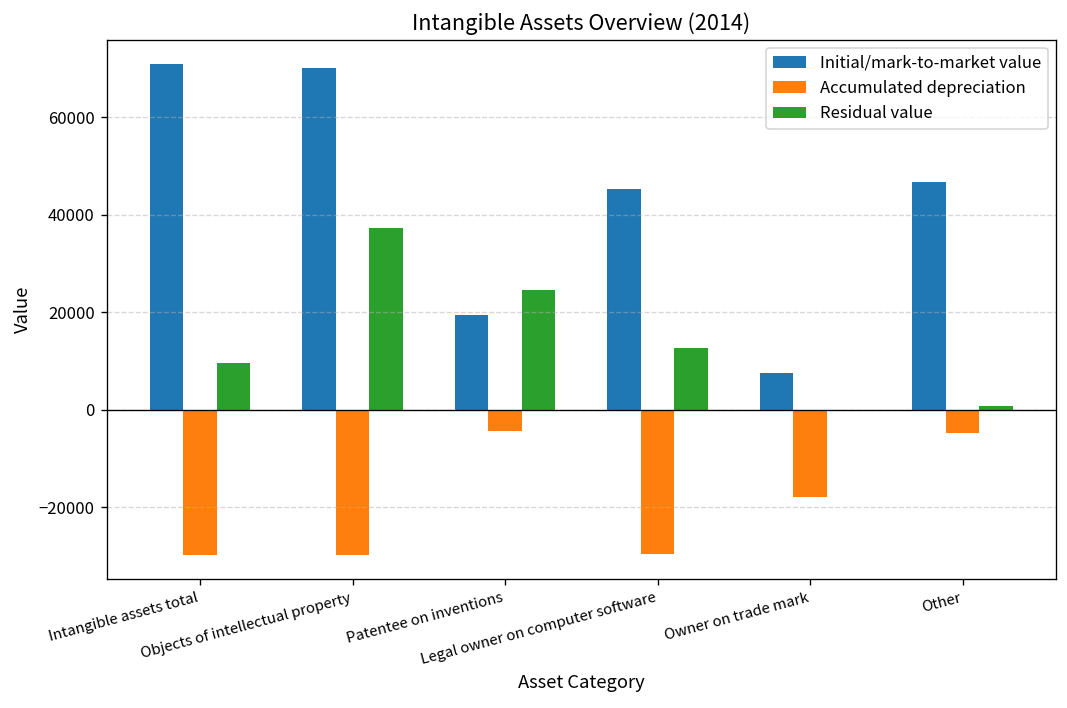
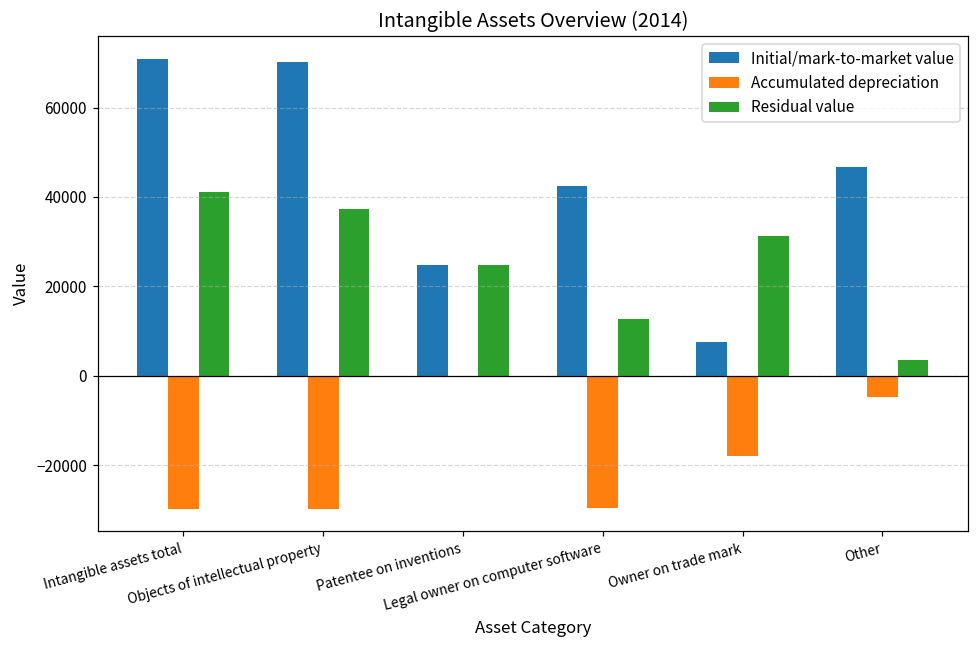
  {
    "Initial/mark-to-market value": {
      "Intangible assets total": 71000,
      "Objects of intellectual property": 70000,
-     "Patentee on inventions": 19000,
-     "Legal owner on computer software": 45000,
+     "Patentee on inventions": 25000,
+     "Legal owner on computer software": 43000,
      "Owner on trade mark": 8000,
      "Other": 47000
    },
    "Accumulated depreciation": {
      "Intangible assets total": -30000,
      "Objects of intellectual property": -30000,
-     "Patentee on inventions": -4000,
+     "Patentee on inventions": 0,
      "Legal owner on computer software": -30000,
      "Owner on trade mark": -18000,
      "Other": -5000
    },
    "Residual value": {
-     "Intangible assets total": 10000,
+     "Intangible assets total": 41000,
      "Objects of intellectual property": 37000,
      "Patentee on inventions": 25000,
      "Legal owner on computer software": 13000,
-     "Owner on trade mark": 0,
-     "Other": 1000
+     "Owner on trade mark": 31000,
+     "Other": 3000
    }
  }
